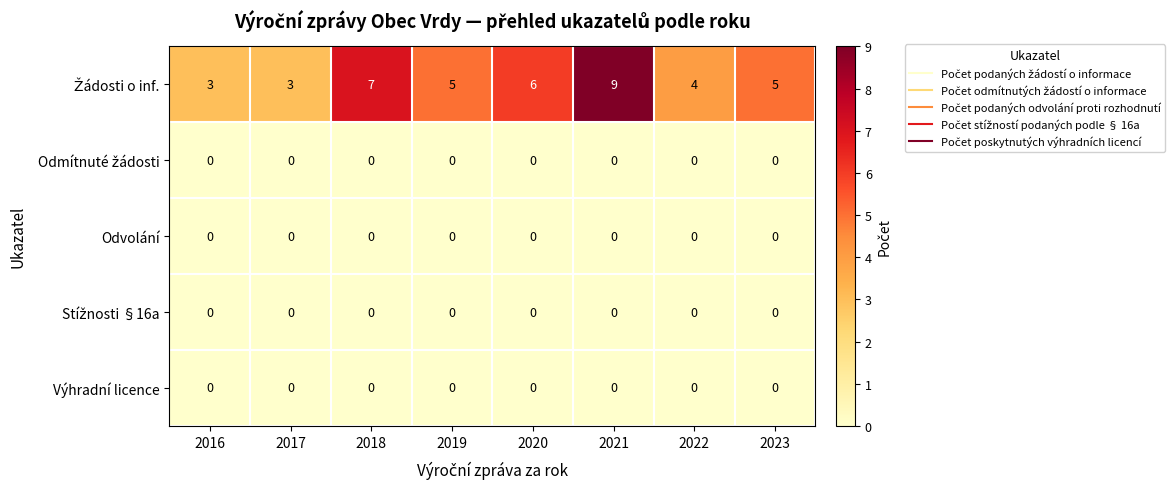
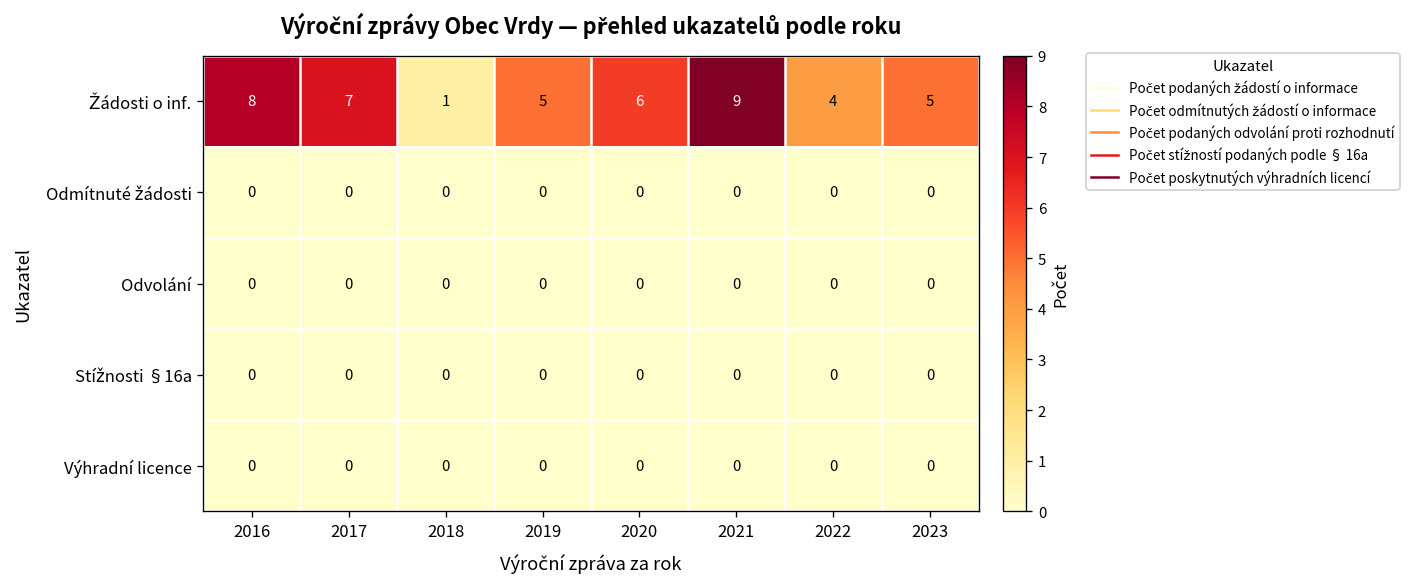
  {
    "Žádosti o inf.": {
-     "2016": 3,
-     "2017": 3,
-     "2018": 7,
+     "2016": 8,
+     "2017": 7,
+     "2018": 1,
      "2019": 5,
      "2020": 6,
      "2021": 9,
      "2022": 4,
      "2023": 5
    },
    "Odmítnuté žádosti": {
      "2016": 0,
      "2017": 0,
      "2018": 0,
      "2019": 0,
      "2020": 0,
      "2021": 0,
      "2022": 0,
      "2023": 0
    },
    "Odvolání": {
      "2016": 0,
      "2017": 0,
      "2018": 0,
      "2019": 0,
      "2020": 0,
      "2021": 0,
      "2022": 0,
      "2023": 0
    },
    "Stížnosti §16a": {
      "2016": 0,
      "2017": 0,
      "2018": 0,
      "2019": 0,
      "2020": 0,
      "2021": 0,
      "2022": 0,
      "2023": 0
    },
    "Výhradní licence": {
      "2016": 0,
      "2017": 0,
      "2018": 0,
      "2019": 0,
      "2020": 0,
      "2021": 0,
      "2022": 0,
      "2023": 0
    }
  }
